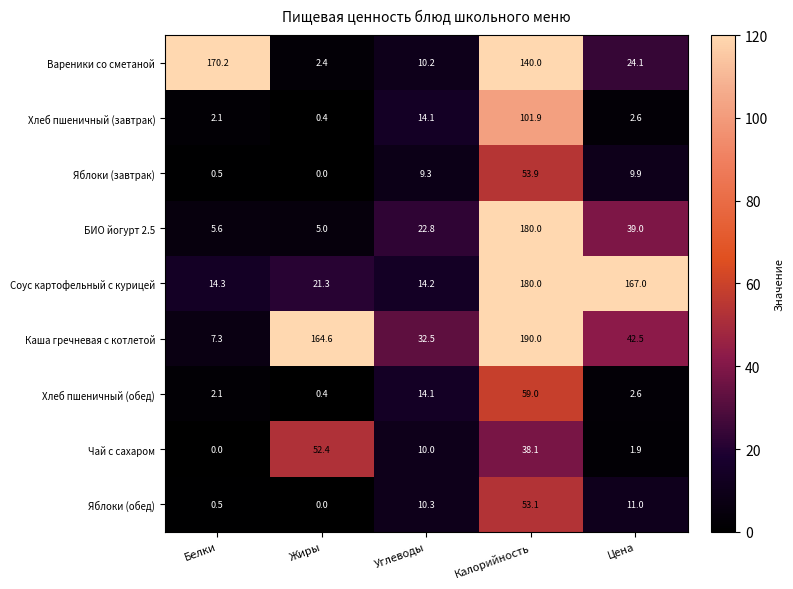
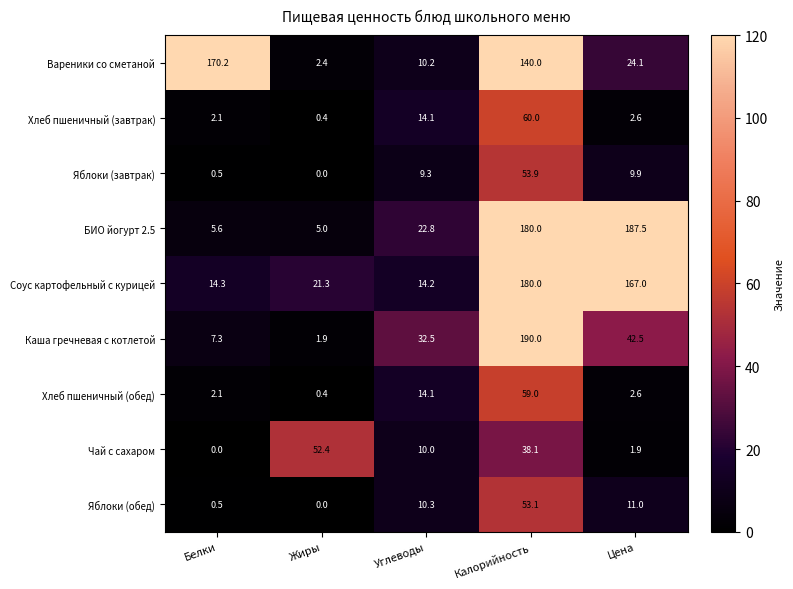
  {
    "Вареники со сметаной": {
      "Белки": 170.2,
      "Жиры": 2.4,
      "Углеводы": 10.2,
      "Калорийность": 140.0,
      "Цена": 24.1
    },
    "Хлеб пшеничный (завтрак)": {
      "Белки": 2.1,
      "Жиры": 0.4,
      "Углеводы": 14.1,
-     "Калорийность": 101.9,
+     "Калорийность": 60.0,
      "Цена": 2.6
    },
    "Яблоки (завтрак)": {
      "Белки": 0.5,
      "Жиры": 0.0,
      "Углеводы": 9.3,
      "Калорийность": 53.9,
      "Цена": 9.9
    },
    "БИО йогурт 2.5": {
      "Белки": 5.6,
      "Жиры": 5.0,
      "Углеводы": 22.8,
      "Калорийность": 180.0,
-     "Цена": 39.0
+     "Цена": 187.5
    },
    "Соус картофельный с курицей": {
      "Белки": 14.3,
      "Жиры": 21.3,
      "Углеводы": 14.2,
      "Калорийность": 180.0,
      "Цена": 167.0
    },
    "Каша гречневая с котлетой": {
      "Белки": 7.3,
-     "Жиры": 164.6,
+     "Жиры": 1.9,
      "Углеводы": 32.5,
      "Калорийность": 190.0,
      "Цена": 42.5
    },
    "Хлеб пшеничный (обед)": {
      "Белки": 2.1,
      "Жиры": 0.4,
      "Углеводы": 14.1,
      "Калорийность": 59.0,
      "Цена": 2.6
    },
    "Чай с сахаром": {
      "Белки": 0.0,
      "Жиры": 52.4,
      "Углеводы": 10.0,
      "Калорийность": 38.1,
      "Цена": 1.9
    },
    "Яблоки (обед)": {
      "Белки": 0.5,
      "Жиры": 0.0,
      "Углеводы": 10.3,
      "Калорийность": 53.1,
      "Цена": 11.0
    }
  }
